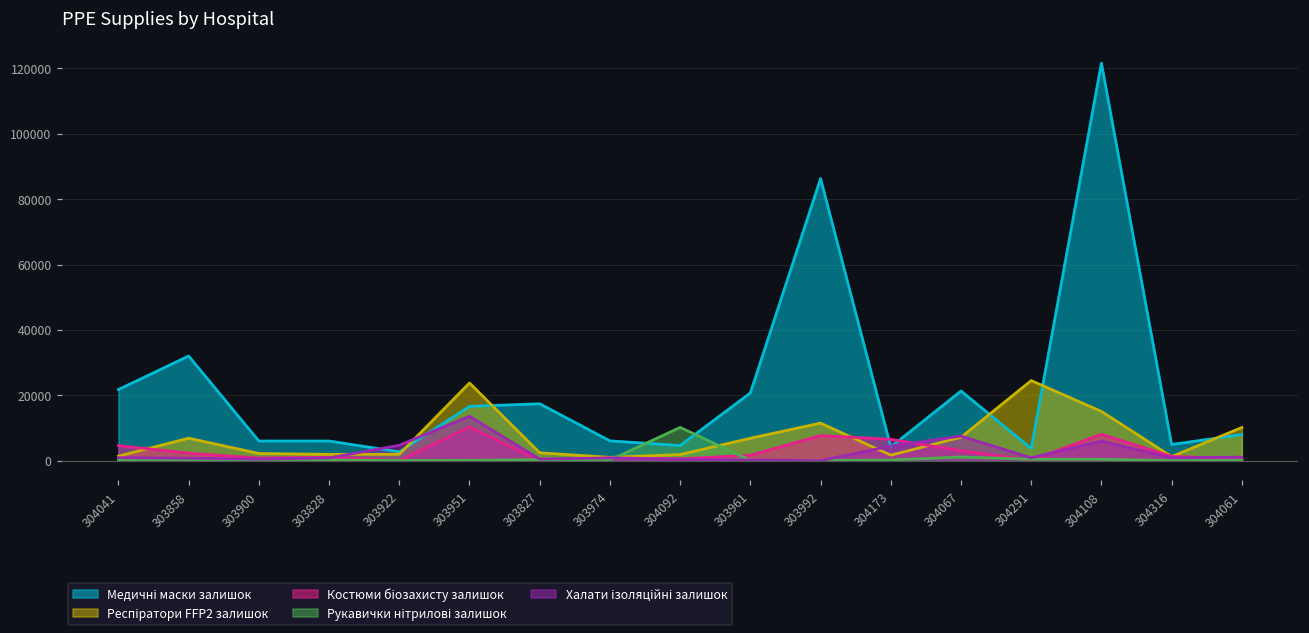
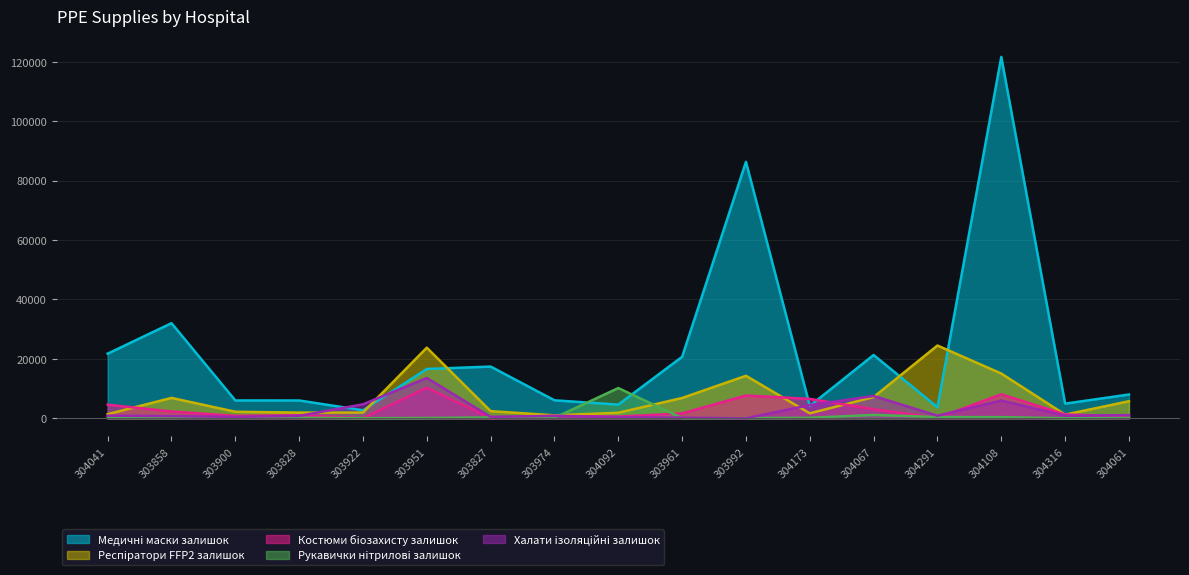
  {
    "Медичні маски залишок": {
      "304041": 22000,
      "303858": 32000,
      "303900": 6000,
      "303828": 6000,
      "303951": 17000,
      "303827": 17000,
      "303974": 6000,
      "304092": 5000,
      "303961": 21000,
      "303992": 86000,
      "304067": 21000,
      "304291": 4000,
      "304108": 122000,
      "304316": 5000,
      "304061": 8000
    },
    "Респіратори FFP2 залишок": {
      "303858": 7000,
      "303900": 2000,
      "303828": 2000,
      "303951": 24000,
      "303827": 2000,
      "304092": 2000,
      "303961": 7000,
-     "303992": 11000,
+     "303992": 14000,
      "304173": 2000,
      "304291": 24000,
      "304108": 15000,
-     "304061": 10000
+     "304061": 6000
    },
    "Костюми біозахисту залишок": {
      "304041": 5000,
      "303858": 2000,
      "303951": 10000,
      "303961": 2000,
      "303992": 8000,
      "304173": 7000,
      "304067": 3000,
      "304108": 8000
    },
    "Рукавички нітрилові залишок": {
      "303951": 0,
      "304092": 10000,
      "304173": 0,
      "304067": 1000,
      "304108": 0,
      "304316": 0
    },
    "Халати ізоляційні залишок": {
      "303922": 5000,
      "303951": 14000,
      "304108": 6000
    }
  }
